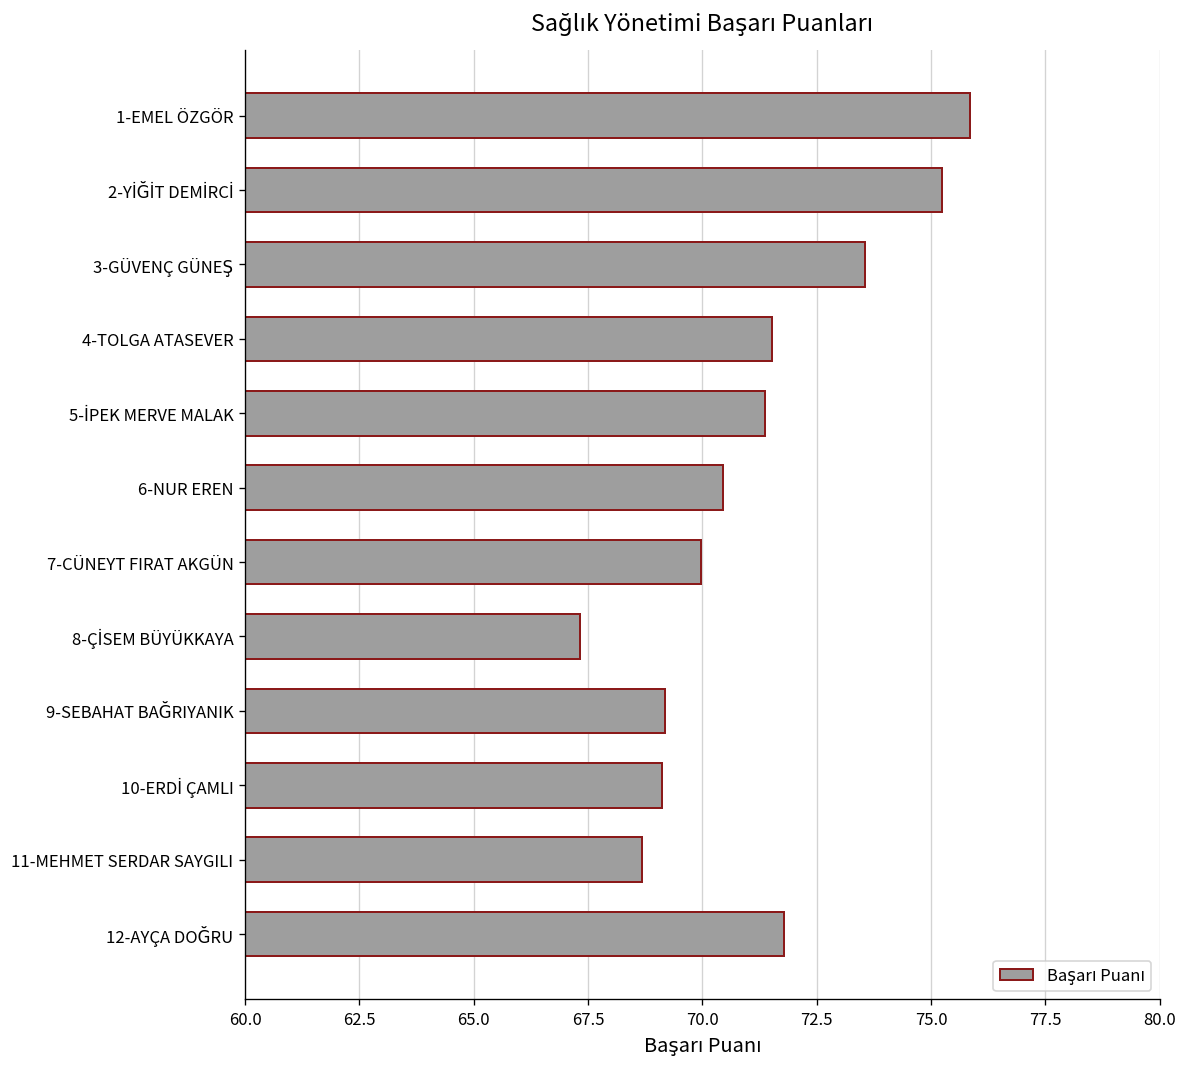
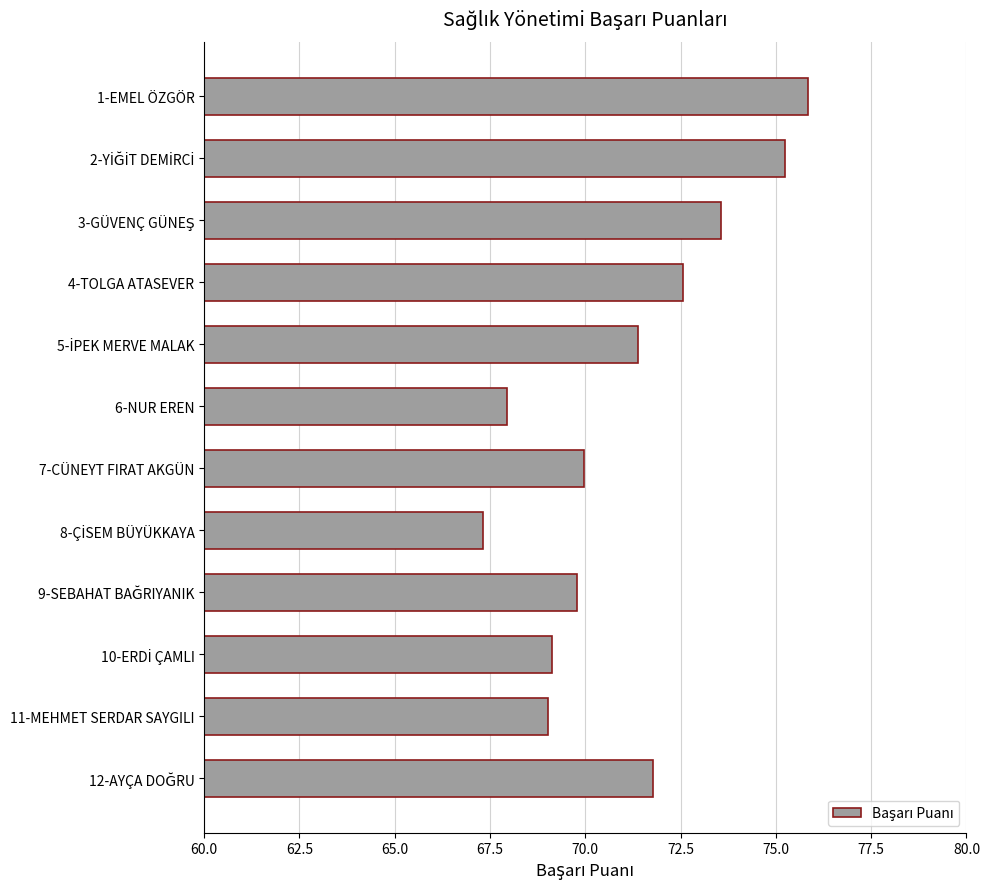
  {
    "1-EMEL ÖZGÖR": 75.8,
    "2-YİĞİT DEMİRCİ": 75.2,
    "3-GÜVENÇ GÜNEŞ": 73.6,
-   "4-TOLGA ATASEVER": 71.5,
+   "4-TOLGA ATASEVER": 72.6,
    "5-İPEK MERVE MALAK": 71.4,
-   "6-NUR EREN": 70.4,
+   "6-NUR EREN": 67.9,
    "7-CÜNEYT FIRAT AKGÜN": 70.0,
    "8-ÇİSEM BÜYÜKKAYA": 67.3,
-   "9-SEBAHAT BAĞRIYANIK": 69.2,
+   "9-SEBAHAT BAĞRIYANIK": 69.8,
    "10-ERDİ ÇAMLI": 69.1,
-   "11-MEHMET SERDAR SAYGILI": 68.7,
+   "11-MEHMET SERDAR SAYGILI": 69.0,
    "12-AYÇA DOĞRU": 71.8
  }
